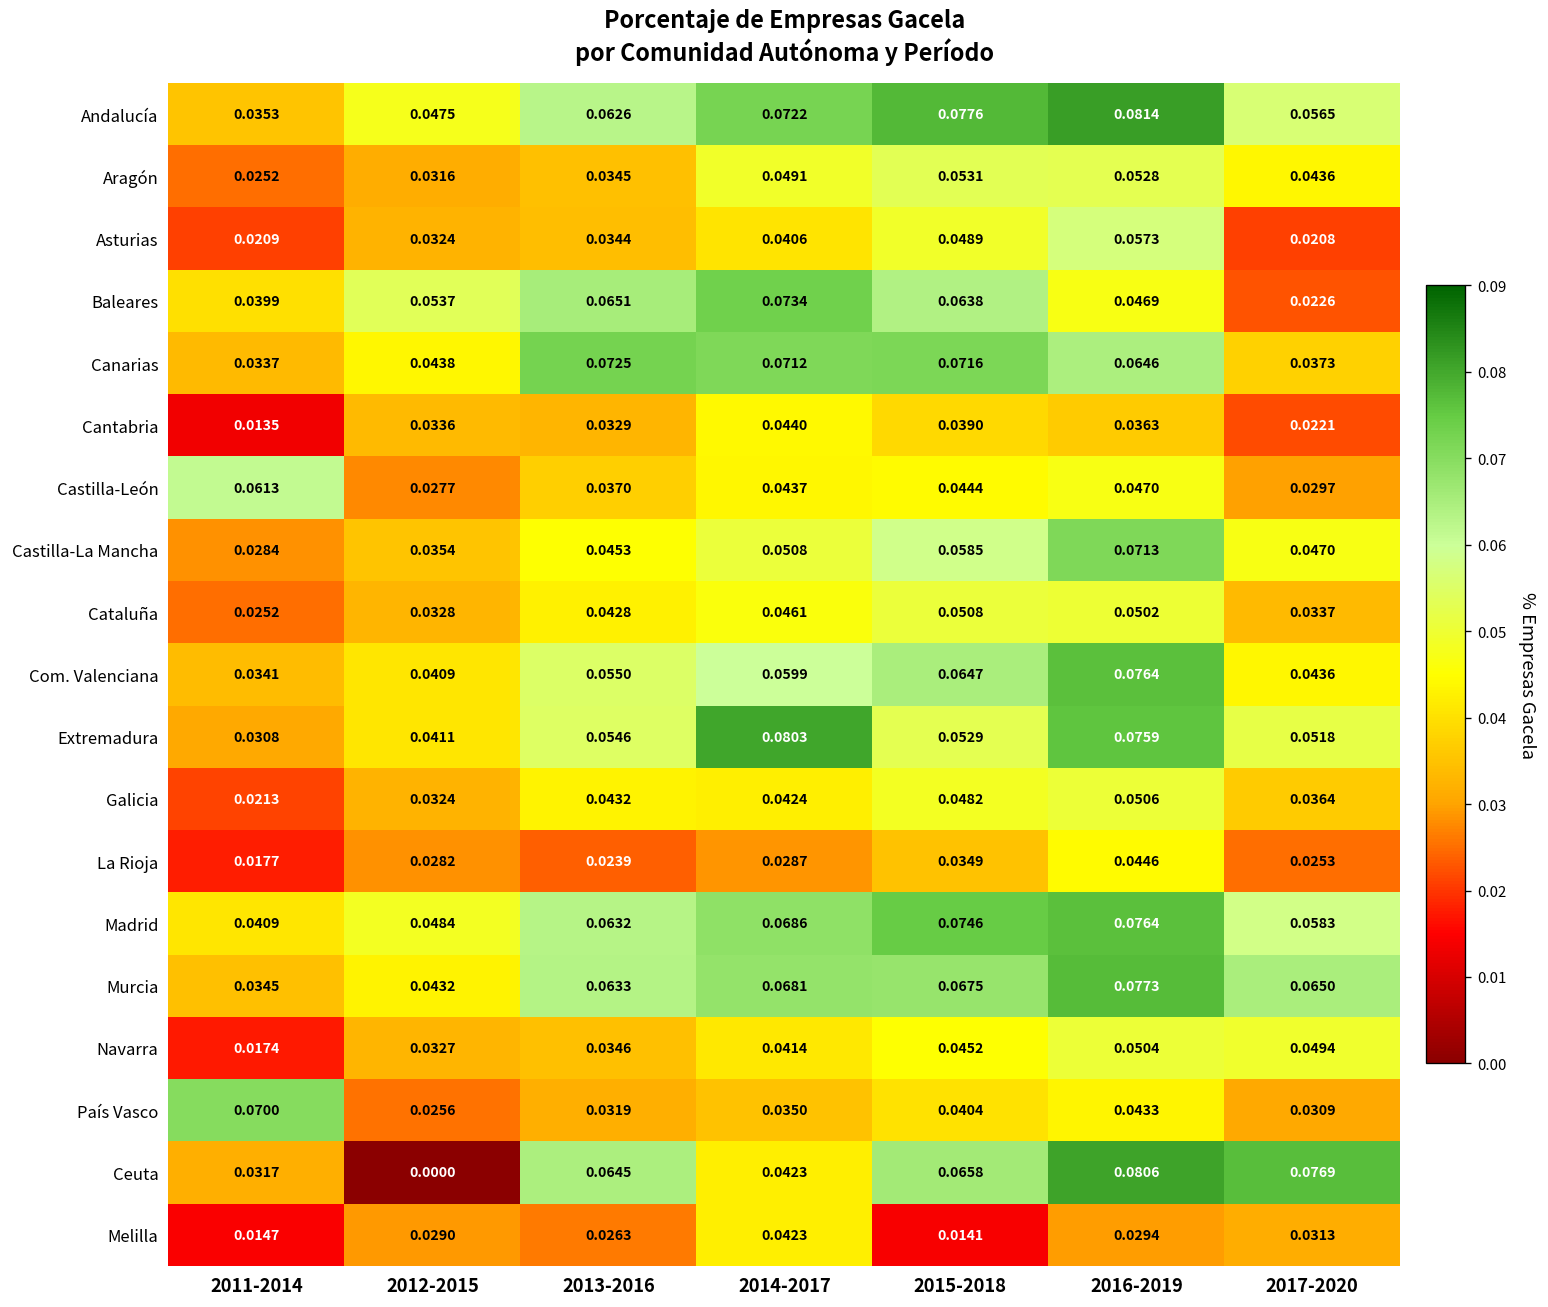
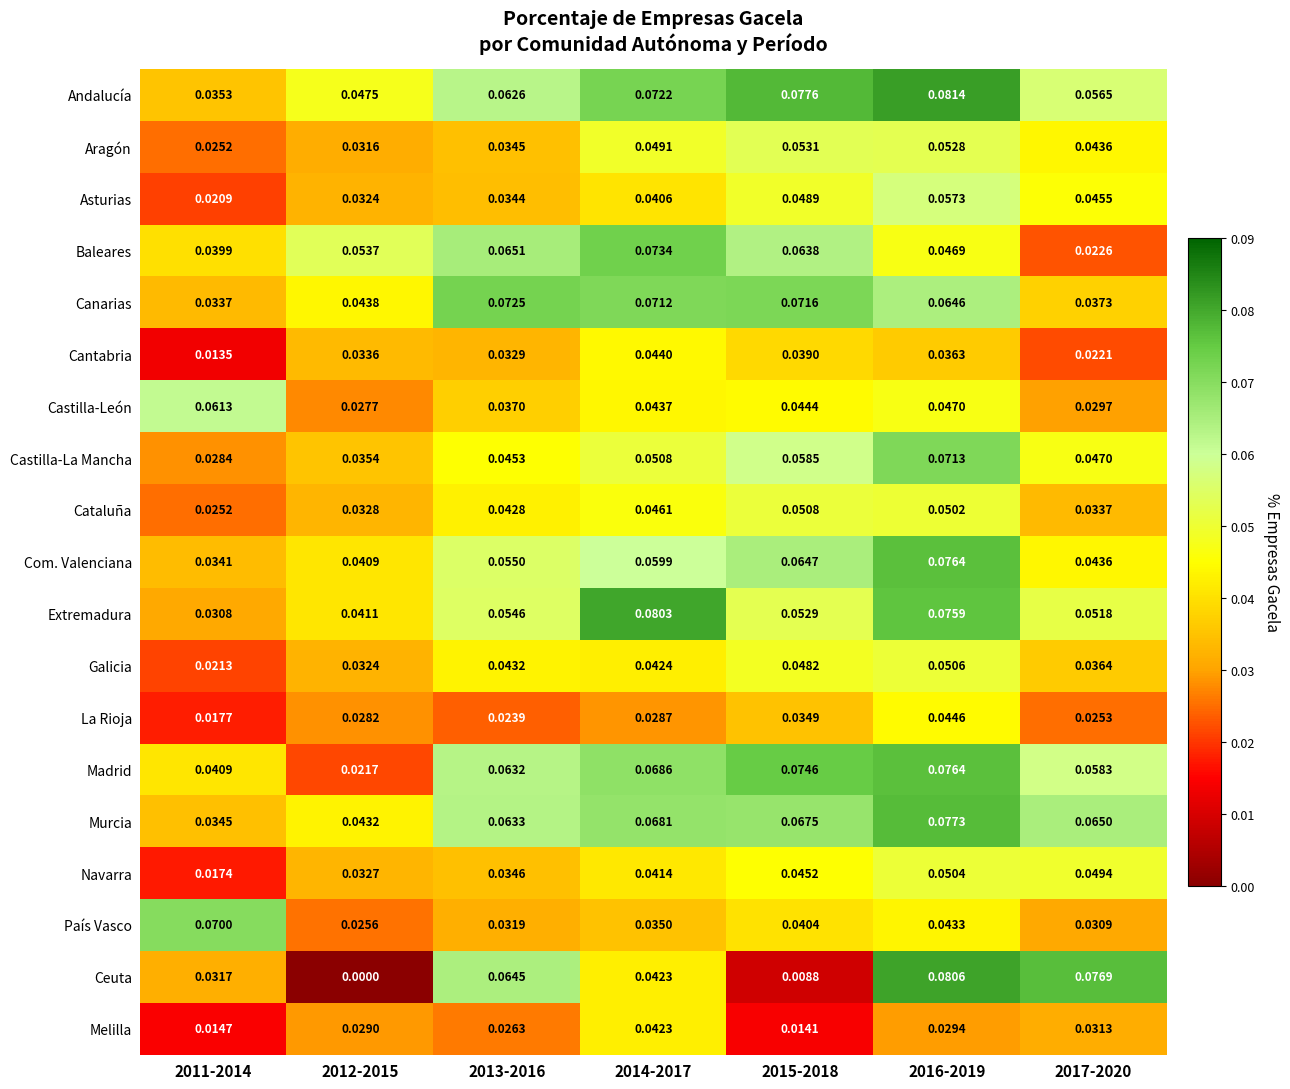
  {
    "Andalucía": {
      "2011-2014": 0.0353,
      "2012-2015": 0.0475,
      "2013-2016": 0.0626,
      "2014-2017": 0.0722,
      "2015-2018": 0.0776,
      "2016-2019": 0.0814,
      "2017-2020": 0.0565
    },
    "Aragón": {
      "2011-2014": 0.0252,
      "2012-2015": 0.0316,
      "2013-2016": 0.0345,
      "2014-2017": 0.0491,
      "2015-2018": 0.0531,
      "2016-2019": 0.0528,
      "2017-2020": 0.0436
    },
    "Asturias": {
      "2011-2014": 0.0209,
      "2012-2015": 0.0324,
      "2013-2016": 0.0344,
      "2014-2017": 0.0406,
      "2015-2018": 0.0489,
      "2016-2019": 0.0573,
-     "2017-2020": 0.0208
+     "2017-2020": 0.0455
    },
    "Baleares": {
      "2011-2014": 0.0399,
      "2012-2015": 0.0537,
      "2013-2016": 0.0651,
      "2014-2017": 0.0734,
      "2015-2018": 0.0638,
      "2016-2019": 0.0469,
      "2017-2020": 0.0226
    },
    "Canarias": {
      "2011-2014": 0.0337,
      "2012-2015": 0.0438,
      "2013-2016": 0.0725,
      "2014-2017": 0.0712,
      "2015-2018": 0.0716,
      "2016-2019": 0.0646,
      "2017-2020": 0.0373
    },
    "Cantabria": {
      "2011-2014": 0.0135,
      "2012-2015": 0.0336,
      "2013-2016": 0.0329,
      "2014-2017": 0.0440,
      "2015-2018": 0.0390,
      "2016-2019": 0.0363,
      "2017-2020": 0.0221
    },
    "Castilla-León": {
      "2011-2014": 0.0613,
      "2012-2015": 0.0277,
      "2013-2016": 0.0370,
      "2014-2017": 0.0437,
      "2015-2018": 0.0444,
      "2016-2019": 0.0470,
      "2017-2020": 0.0297
    },
    "Castilla-La Mancha": {
      "2011-2014": 0.0284,
      "2012-2015": 0.0354,
      "2013-2016": 0.0453,
      "2014-2017": 0.0508,
      "2015-2018": 0.0585,
      "2016-2019": 0.0713,
      "2017-2020": 0.0470
    },
    "Cataluña": {
      "2011-2014": 0.0252,
      "2012-2015": 0.0328,
      "2013-2016": 0.0428,
      "2014-2017": 0.0461,
      "2015-2018": 0.0508,
      "2016-2019": 0.0502,
      "2017-2020": 0.0337
    },
    "Com. Valenciana": {
      "2011-2014": 0.0341,
      "2012-2015": 0.0409,
      "2013-2016": 0.0550,
      "2014-2017": 0.0599,
      "2015-2018": 0.0647,
      "2016-2019": 0.0764,
      "2017-2020": 0.0436
    },
    "Extremadura": {
      "2011-2014": 0.0308,
      "2012-2015": 0.0411,
      "2013-2016": 0.0546,
      "2014-2017": 0.0803,
      "2015-2018": 0.0529,
      "2016-2019": 0.0759,
      "2017-2020": 0.0518
    },
    "Galicia": {
      "2011-2014": 0.0213,
      "2012-2015": 0.0324,
      "2013-2016": 0.0432,
      "2014-2017": 0.0424,
      "2015-2018": 0.0482,
      "2016-2019": 0.0506,
      "2017-2020": 0.0364
    },
    "La Rioja": {
      "2011-2014": 0.0177,
      "2012-2015": 0.0282,
      "2013-2016": 0.0239,
      "2014-2017": 0.0287,
      "2015-2018": 0.0349,
      "2016-2019": 0.0446,
      "2017-2020": 0.0253
    },
    "Madrid": {
      "2011-2014": 0.0409,
-     "2012-2015": 0.0484,
+     "2012-2015": 0.0217,
      "2013-2016": 0.0632,
      "2014-2017": 0.0686,
      "2015-2018": 0.0746,
      "2016-2019": 0.0764,
      "2017-2020": 0.0583
    },
    "Murcia": {
      "2011-2014": 0.0345,
      "2012-2015": 0.0432,
      "2013-2016": 0.0633,
      "2014-2017": 0.0681,
      "2015-2018": 0.0675,
      "2016-2019": 0.0773,
      "2017-2020": 0.0650
    },
    "Navarra": {
      "2011-2014": 0.0174,
      "2012-2015": 0.0327,
      "2013-2016": 0.0346,
      "2014-2017": 0.0414,
      "2015-2018": 0.0452,
      "2016-2019": 0.0504,
      "2017-2020": 0.0494
    },
    "País Vasco": {
      "2011-2014": 0.0700,
      "2012-2015": 0.0256,
      "2013-2016": 0.0319,
      "2014-2017": 0.0350,
      "2015-2018": 0.0404,
      "2016-2019": 0.0433,
      "2017-2020": 0.0309
    },
    "Ceuta": {
      "2011-2014": 0.0317,
      "2012-2015": 0.0000,
      "2013-2016": 0.0645,
      "2014-2017": 0.0423,
-     "2015-2018": 0.0658,
+     "2015-2018": 0.0088,
      "2016-2019": 0.0806,
      "2017-2020": 0.0769
    },
    "Melilla": {
      "2011-2014": 0.0147,
      "2012-2015": 0.0290,
      "2013-2016": 0.0263,
      "2014-2017": 0.0423,
      "2015-2018": 0.0141,
      "2016-2019": 0.0294,
      "2017-2020": 0.0313
    }
  }
